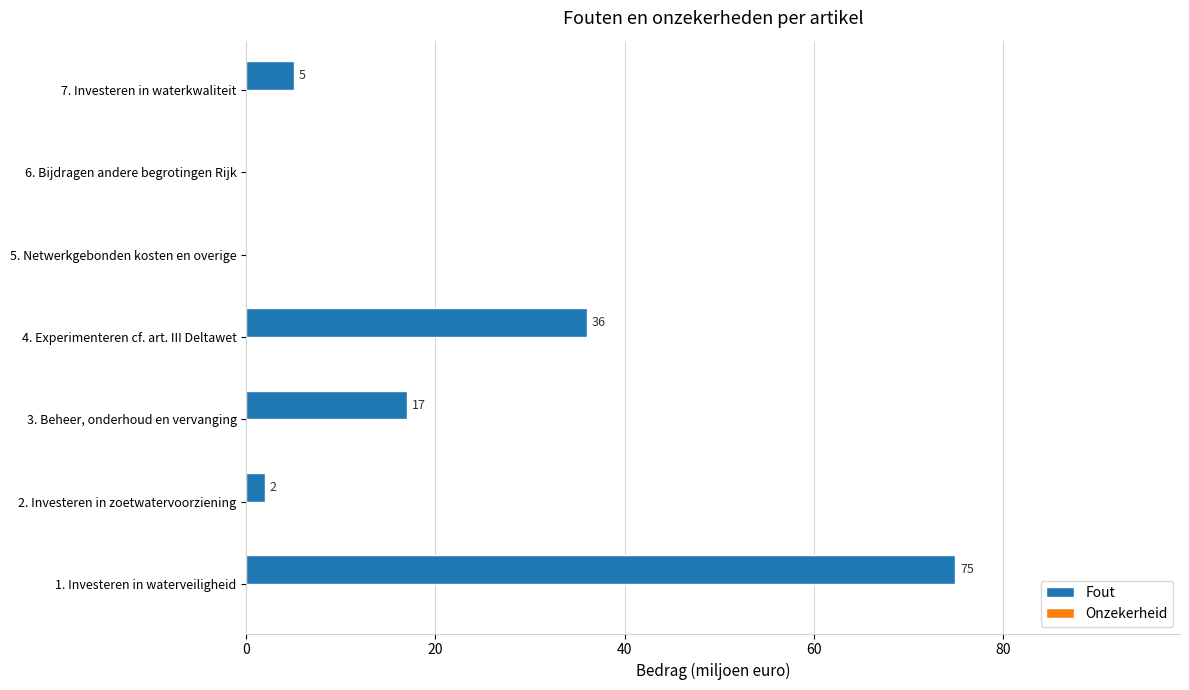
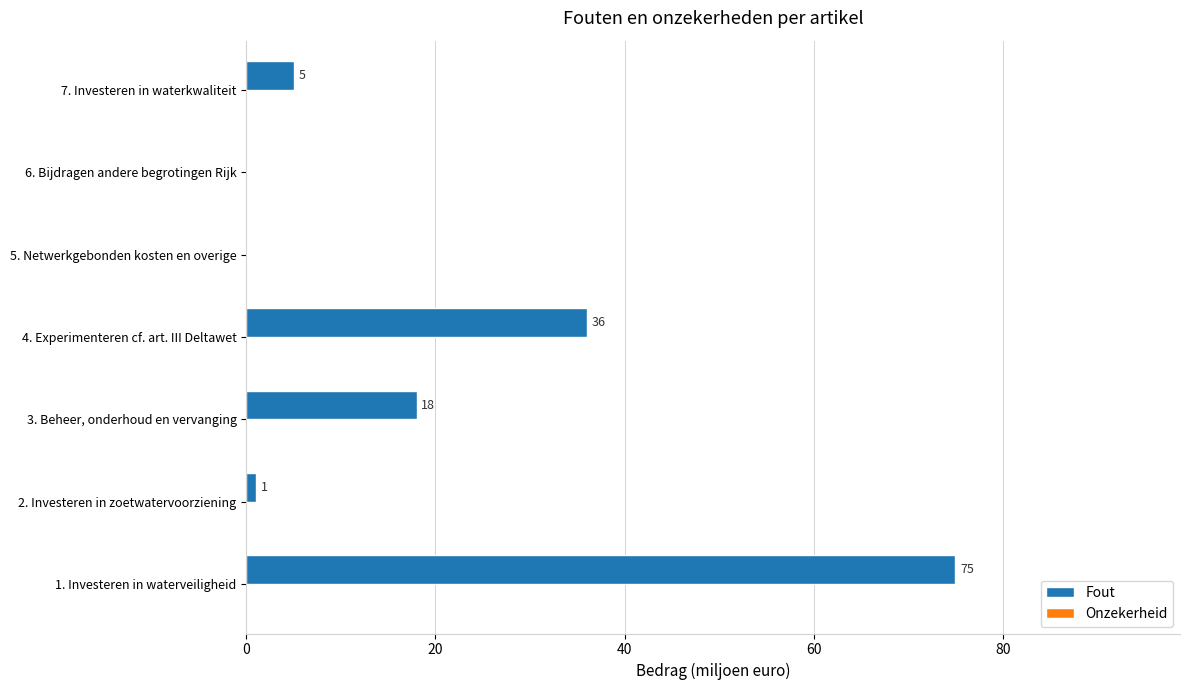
  {
    "Fout": {
      "7. Investeren in waterkwaliteit": 5,
      "4. Experimenteren cf. art. III Deltawet": 36,
-     "3. Beheer, onderhoud en vervanging": 17,
-     "2. Investeren in zoetwatervoorziening": 2,
+     "3. Beheer, onderhoud en vervanging": 18,
+     "2. Investeren in zoetwatervoorziening": 1,
      "1. Investeren in waterveiligheid": 75
    },
    "Onzekerheid": {
      "7. Investeren in waterkwaliteit": 0,
      "6. Bijdragen andere begrotingen Rijk": 0,
      "5. Netwerkgebonden kosten en overige": 0,
      "4. Experimenteren cf. art. III Deltawet": 0,
      "3. Beheer, onderhoud en vervanging": 0,
      "2. Investeren in zoetwatervoorziening": 0,
      "1. Investeren in waterveiligheid": 0
    }
  }
